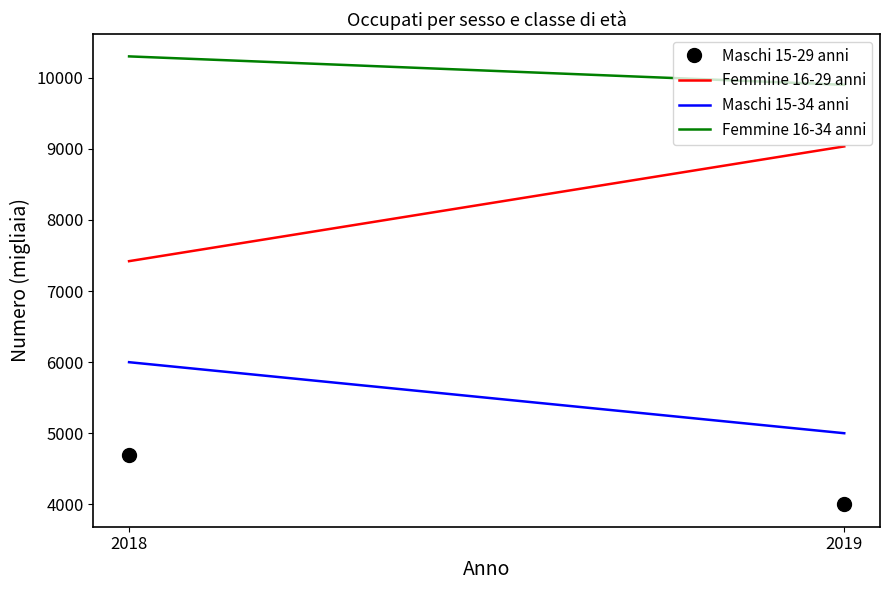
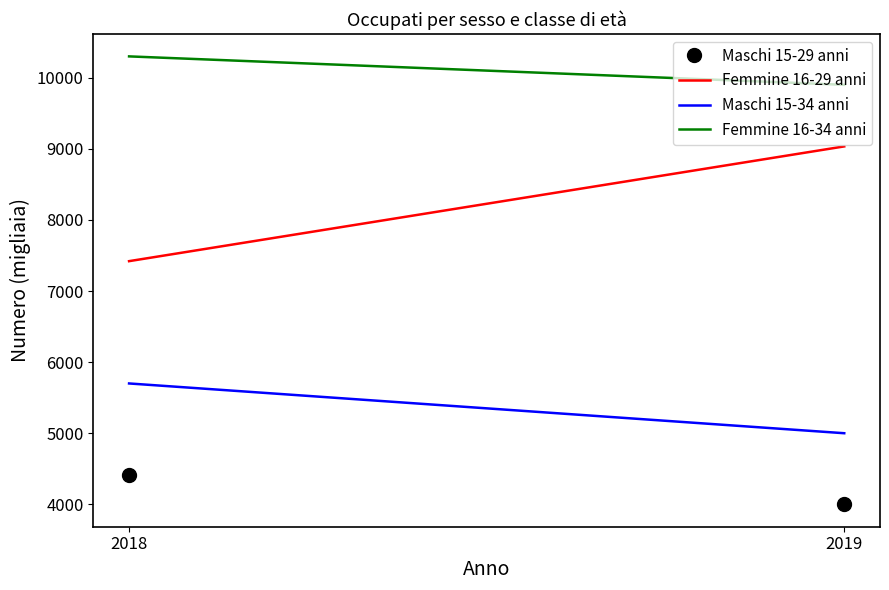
  {
    "Maschi 15-29 anni": {
-     "2018": 4700,
+     "2018": 4400,
      "2019": 4000
    },
    "Femmine 16-29 anni": {
      "2018": 7400,
      "2019": 9000
    },
    "Maschi 15-34 anni": {
-     "2018": 6000,
+     "2018": 5700,
      "2019": 5000
    },
    "Femmine 16-34 anni": {
      "2018": 10300
    }
  }
